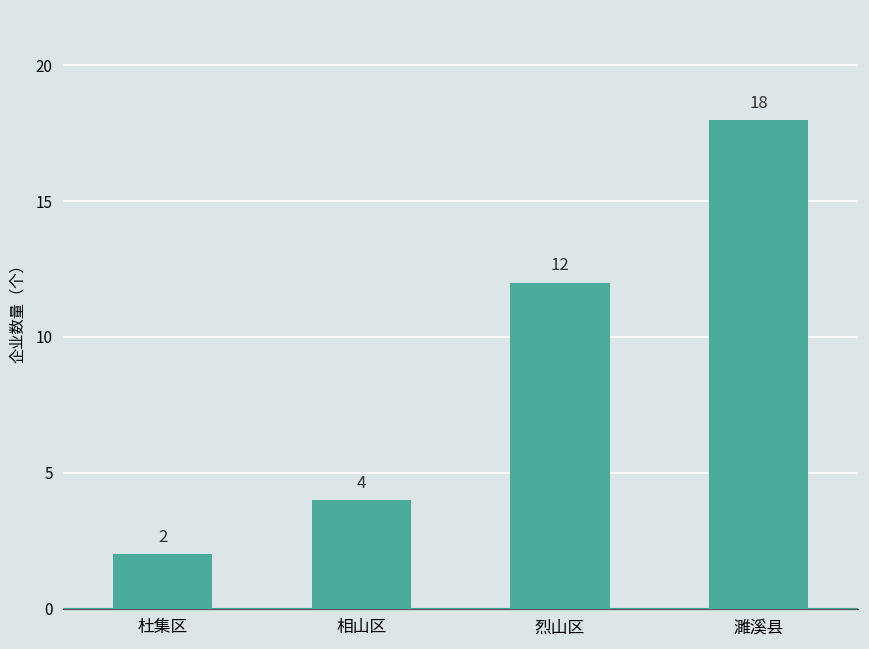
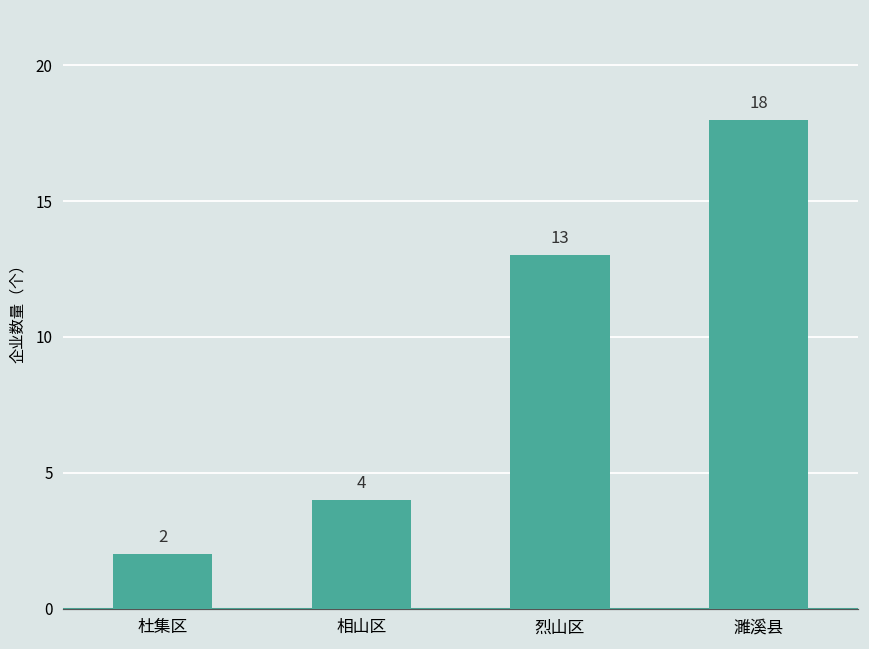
  {
    "杜集区": 2,
    "相山区": 4,
-   "烈山区": 12,
+   "烈山区": 13,
    "濉溪县": 18
  }
